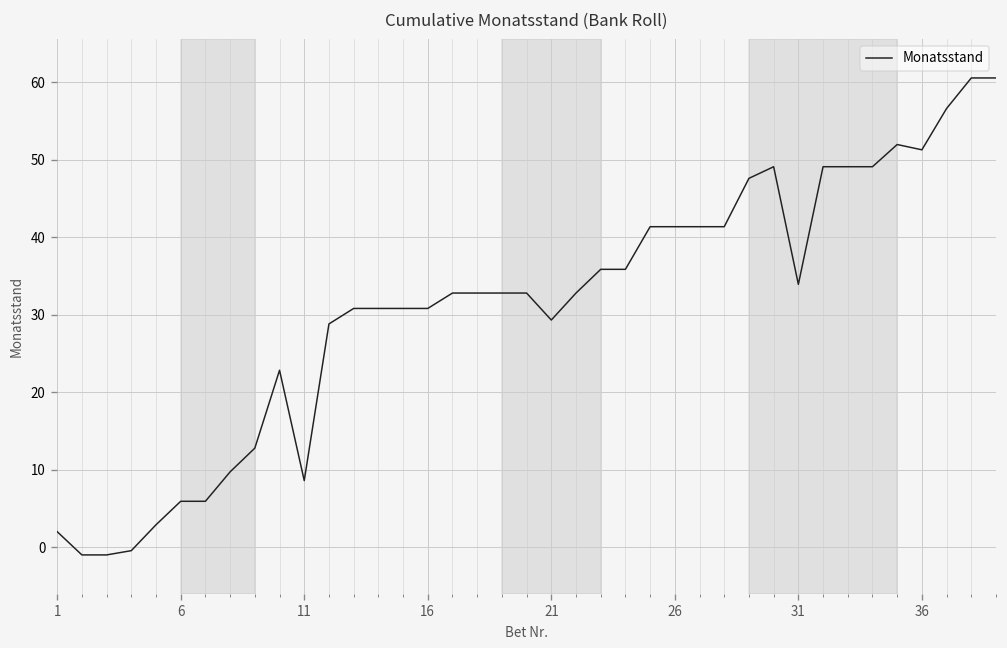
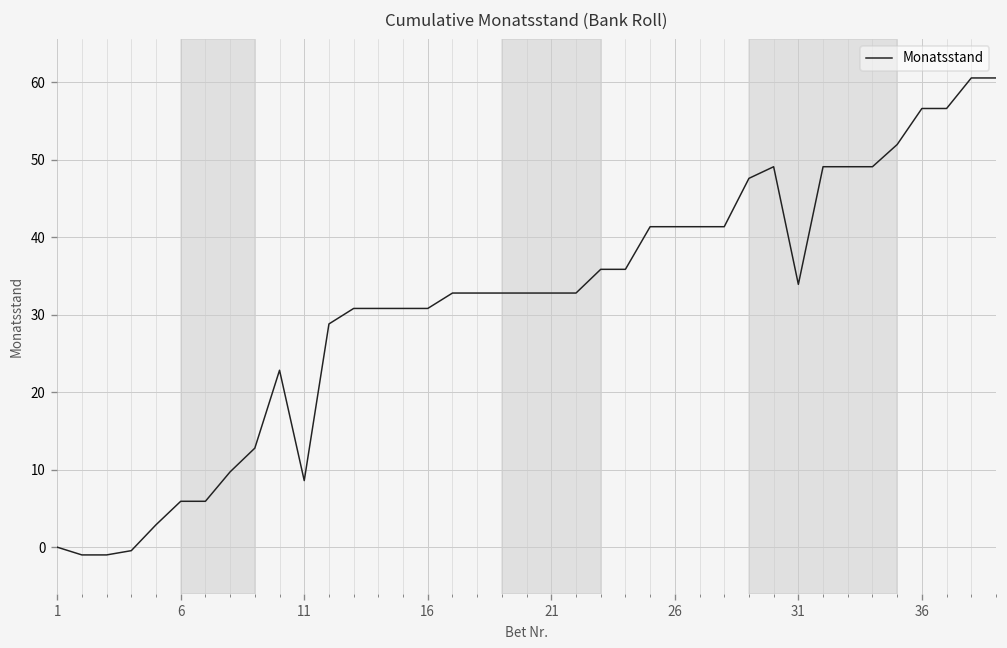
  {
-   "1": 2,
+   "1": 0,
    "6": 6,
    "11": 9,
    "16": 31,
-   "21": 29,
+   "21": 33,
    "26": 41,
    "31": 34,
-   "36": 51
+   "36": 57
  }
